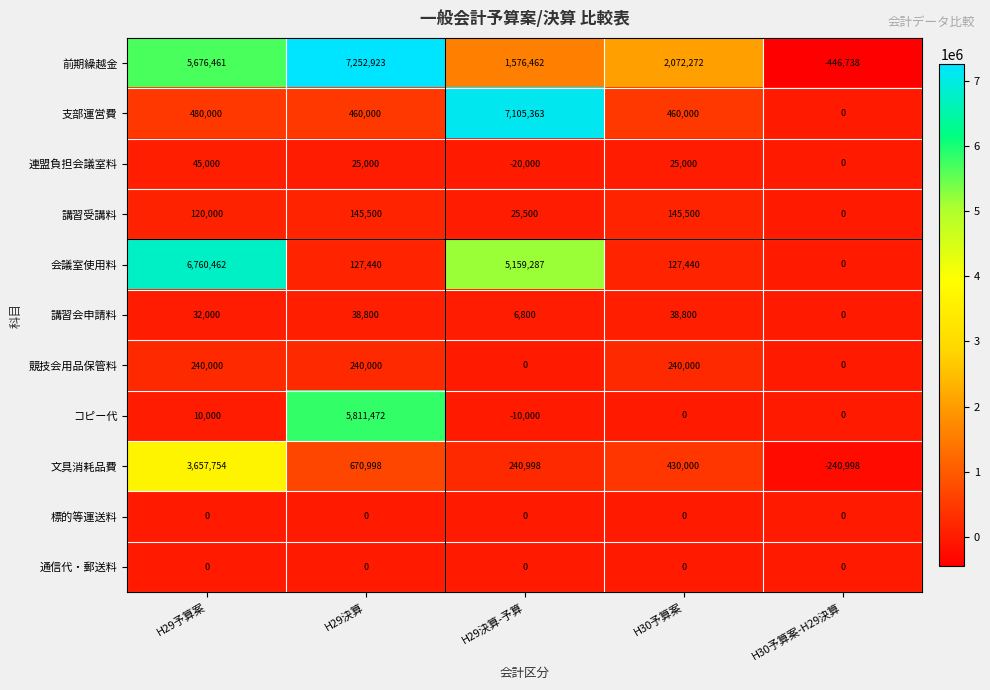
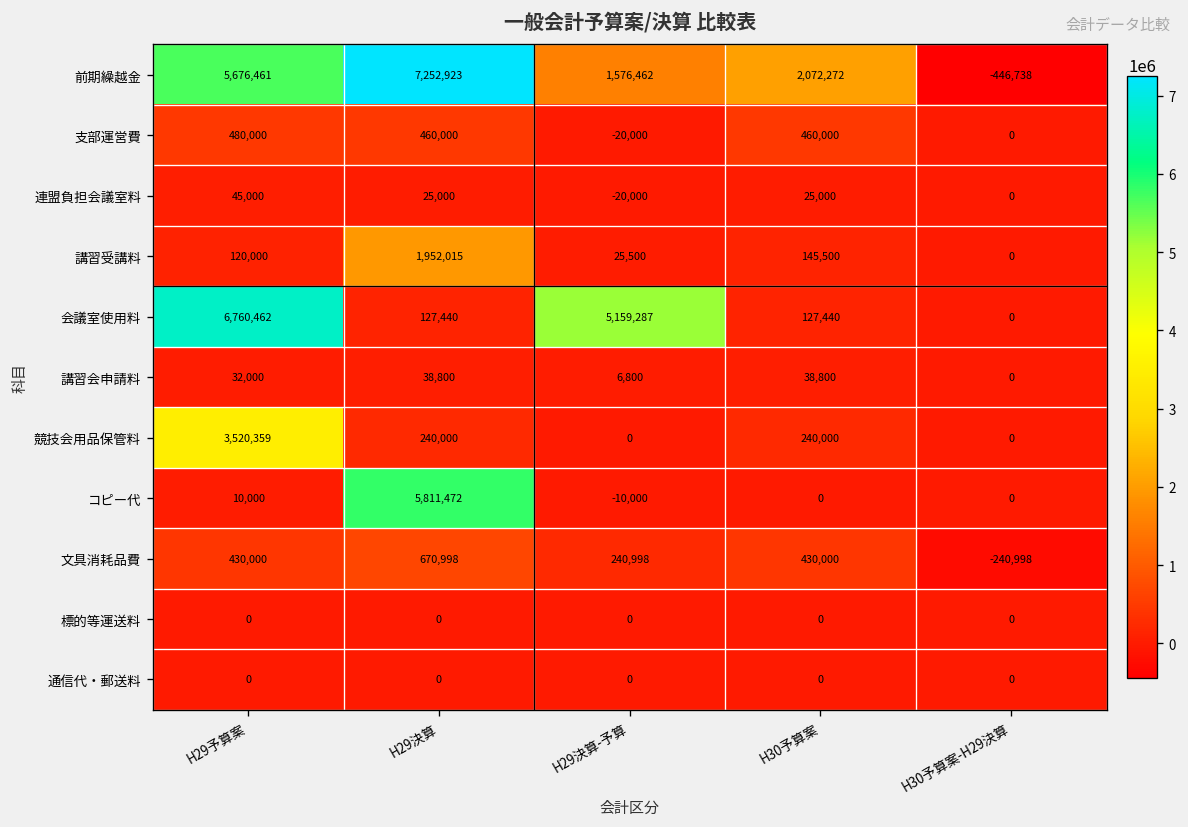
  {
    "前期繰越金": {
      "H29予算案": "5,676,461",
      "H29決算": "7,252,923",
      "H29決算-予算": "1,576,462",
      "H30予算案": "2,072,272",
      "H30予算案-H29決算": "-446,738"
    },
    "支部運営費": {
      "H29予算案": "480,000",
      "H29決算": "460,000",
-     "H29決算-予算": "7,105,363",
+     "H29決算-予算": "-20,000",
      "H30予算案": "460,000",
      "H30予算案-H29決算": "0"
    },
    "連盟負担会議室料": {
      "H29予算案": "45,000",
      "H29決算": "25,000",
      "H29決算-予算": "-20,000",
      "H30予算案": "25,000",
      "H30予算案-H29決算": "0"
    },
    "講習受講料": {
      "H29予算案": "120,000",
-     "H29決算": "145,500",
+     "H29決算": "1,952,015",
      "H29決算-予算": "25,500",
      "H30予算案": "145,500",
      "H30予算案-H29決算": "0"
    },
    "会議室使用料": {
      "H29予算案": "6,760,462",
      "H29決算": "127,440",
      "H29決算-予算": "5,159,287",
      "H30予算案": "127,440",
      "H30予算案-H29決算": "0"
    },
    "講習会申請料": {
      "H29予算案": "32,000",
      "H29決算": "38,800",
      "H29決算-予算": "6,800",
      "H30予算案": "38,800",
      "H30予算案-H29決算": "0"
    },
    "競技会用品保管料": {
-     "H29予算案": "240,000",
+     "H29予算案": "3,520,359",
      "H29決算": "240,000",
      "H29決算-予算": "0",
      "H30予算案": "240,000",
      "H30予算案-H29決算": "0"
    },
    "コピー代": {
      "H29予算案": "10,000",
      "H29決算": "5,811,472",
      "H29決算-予算": "-10,000",
      "H30予算案": "0",
      "H30予算案-H29決算": "0"
    },
    "文具消耗品費": {
-     "H29予算案": "3,657,754",
+     "H29予算案": "430,000",
      "H29決算": "670,998",
      "H29決算-予算": "240,998",
      "H30予算案": "430,000",
      "H30予算案-H29決算": "-240,998"
    },
    "標的等運送料": {
      "H29予算案": "0",
      "H29決算": "0",
      "H29決算-予算": "0",
      "H30予算案": "0",
      "H30予算案-H29決算": "0"
    },
    "通信代・郵送料": {
      "H29予算案": "0",
      "H29決算": "0",
      "H29決算-予算": "0",
      "H30予算案": "0",
      "H30予算案-H29決算": "0"
    }
  }
